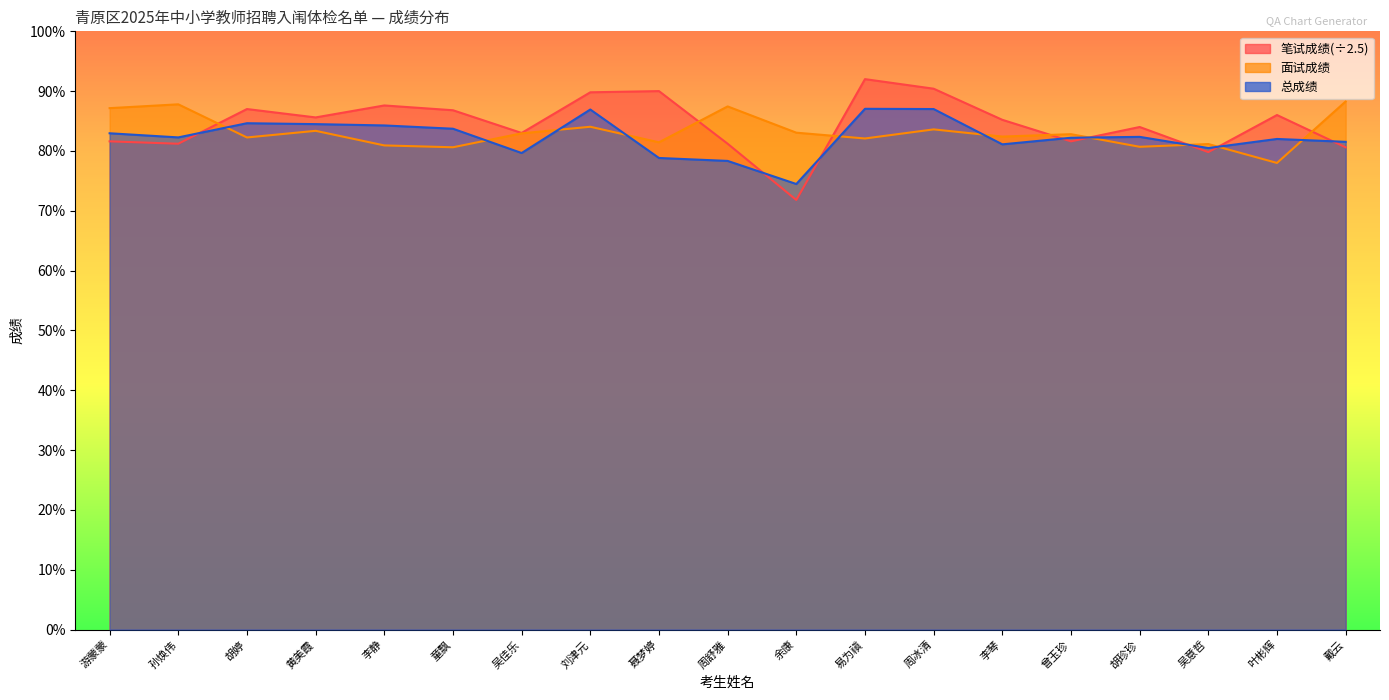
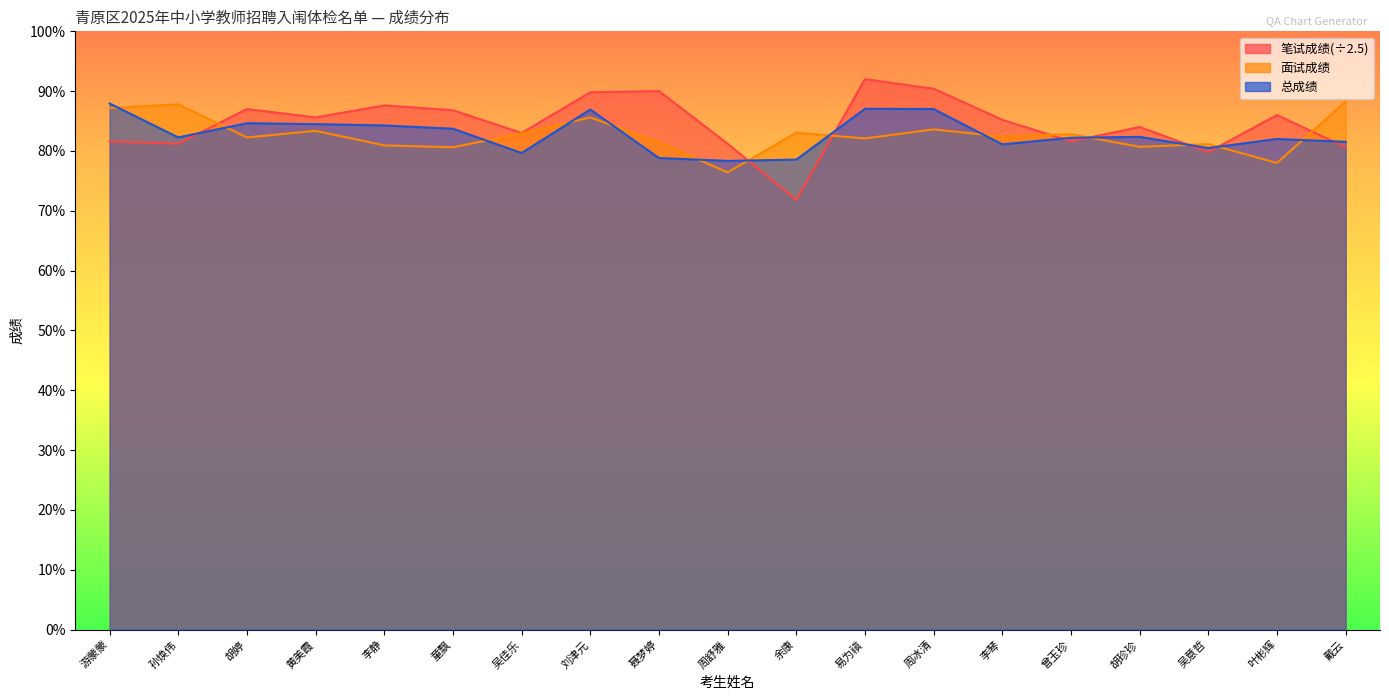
  {
    "面试成绩": {
      "游蒙蒙": "87%",
      "孙焕伟": "88%",
      "胡婷": "82%",
      "黄美霞": "83%",
      "李静": "81%",
      "童飘": "81%",
-     "刘津元": "84%",
+     "刘津元": "86%",
      "聂梦婷": "81%",
-     "周舒雅": "87%",
+     "周舒雅": "76%",
      "余康": "83%",
      "易为禛": "82%",
      "周冰清": "84%",
      "李琴": "82%",
      "曾玉珍": "83%",
      "胡珍珍": "81%",
      "吴意哲": "81%",
      "叶彬辉": "78%",
      "戴云": "88%"
    },
    "总成绩": {
-     "游蒙蒙": "83%",
+     "游蒙蒙": "88%",
      "孙焕伟": "82%",
      "胡婷": "85%",
      "黄美霞": "84%",
      "李静": "84%",
      "童飘": "84%",
      "吴佳乐": "80%",
      "刘津元": "87%",
      "聂梦婷": "79%",
      "周舒雅": "78%",
-     "余康": "74%",
+     "余康": "79%",
      "易为禛": "87%",
      "周冰清": "87%",
      "李琴": "81%",
      "曾玉珍": "82%",
      "胡珍珍": "82%",
      "吴意哲": "80%",
      "叶彬辉": "82%",
      "戴云": "82%"
    }
  }
